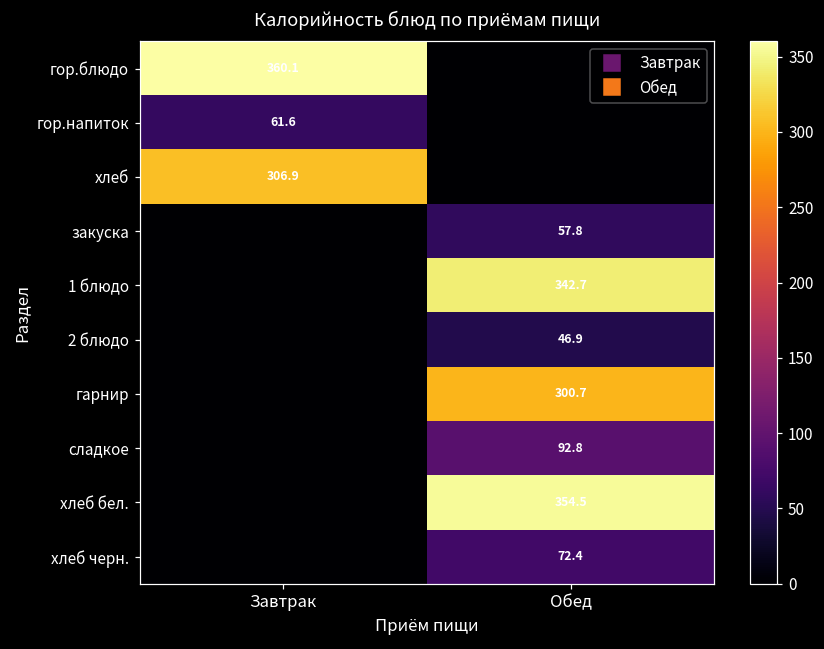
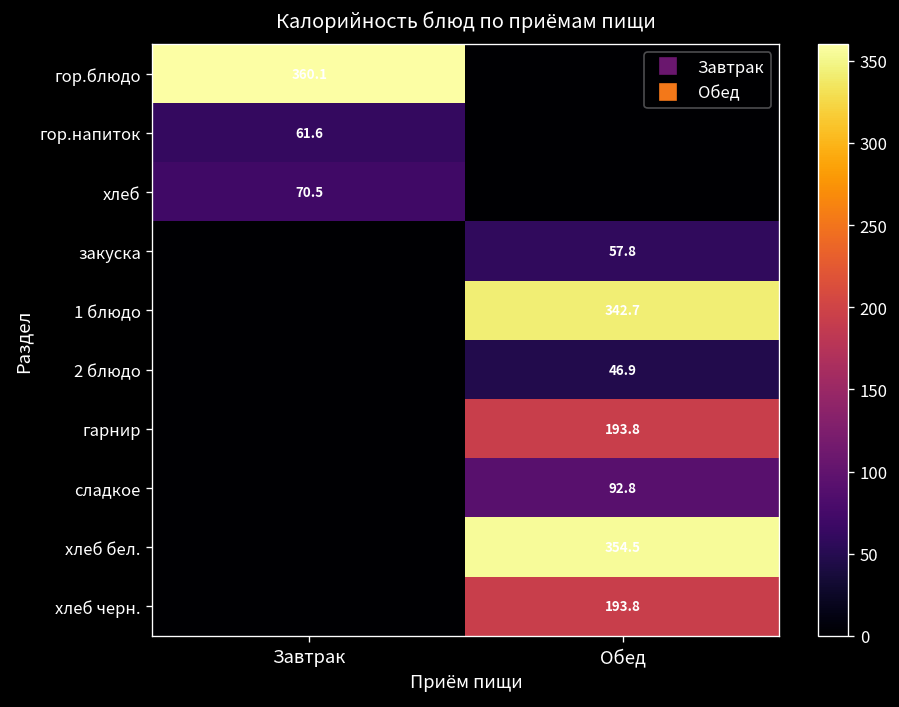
  {
    "гор.блюдо": {
      "Завтрак": 360.1
    },
    "гор.напиток": {
      "Завтрак": 61.6
    },
    "хлеб": {
-     "Завтрак": 306.9
+     "Завтрак": 70.5
    },
    "закуска": {
      "Обед": 57.8
    },
    "1 блюдо": {
      "Обед": 342.7
    },
    "2 блюдо": {
      "Обед": 46.9
    },
    "гарнир": {
-     "Обед": 300.7
+     "Обед": 193.8
    },
    "сладкое": {
      "Обед": 92.8
    },
    "хлеб бел.": {
      "Обед": 354.5
    },
    "хлеб черн.": {
-     "Обед": 72.4
+     "Обед": 193.8
    }
  }
